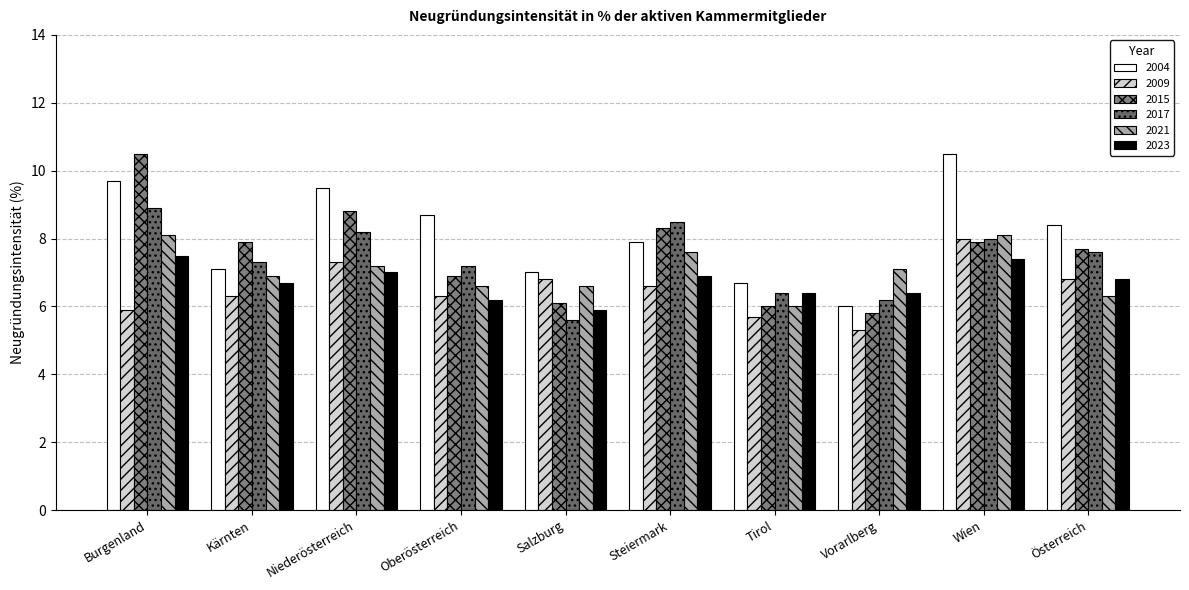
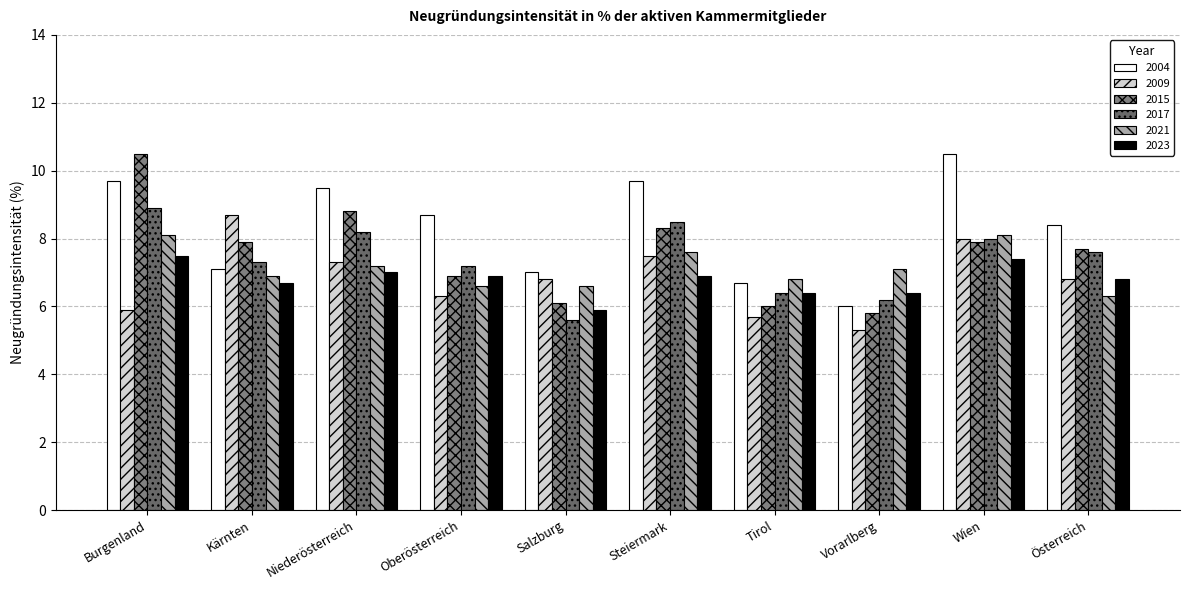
  {
    "2004": {
      "Burgenland": 9.7,
      "Kärnten": 7.1,
      "Niederösterreich": 9.5,
      "Oberösterreich": 8.7,
      "Salzburg": 7.0,
-     "Steiermark": 7.9,
+     "Steiermark": 9.7,
      "Tirol": 6.7,
      "Vorarlberg": 6.0,
      "Wien": 10.5,
      "Österreich": 8.4
    },
    "2009": {
      "Burgenland": 5.9,
-     "Kärnten": 6.3,
+     "Kärnten": 8.7,
      "Niederösterreich": 7.3,
      "Oberösterreich": 6.3,
      "Salzburg": 6.8,
-     "Steiermark": 6.6,
+     "Steiermark": 7.5,
      "Tirol": 5.7,
      "Vorarlberg": 5.3,
      "Wien": 8.0,
      "Österreich": 6.8
    },
    "2021": {
      "Burgenland": 8.1,
      "Kärnten": 6.9,
      "Niederösterreich": 7.2,
      "Oberösterreich": 6.6,
      "Salzburg": 6.6,
      "Steiermark": 7.6,
-     "Tirol": 6.0,
+     "Tirol": 6.8,
      "Vorarlberg": 7.1,
      "Wien": 8.1,
      "Österreich": 6.3
    },
    "2023": {
      "Burgenland": 7.5,
      "Kärnten": 6.7,
      "Niederösterreich": 7.0,
-     "Oberösterreich": 6.2,
+     "Oberösterreich": 6.9,
      "Salzburg": 5.9,
      "Steiermark": 6.9,
      "Tirol": 6.4,
      "Vorarlberg": 6.4,
      "Wien": 7.4,
      "Österreich": 6.8
    }
  }
